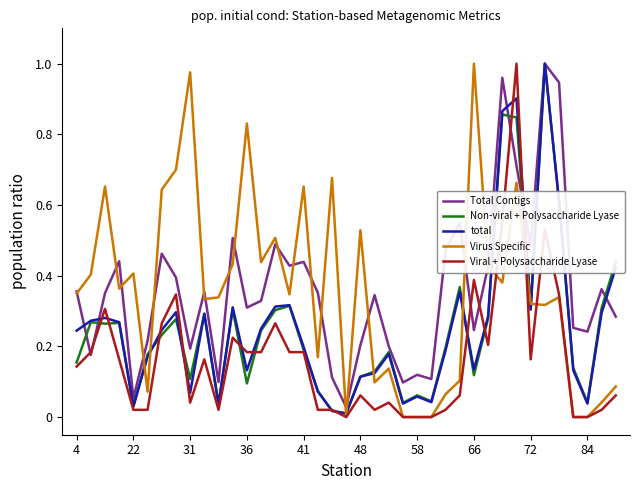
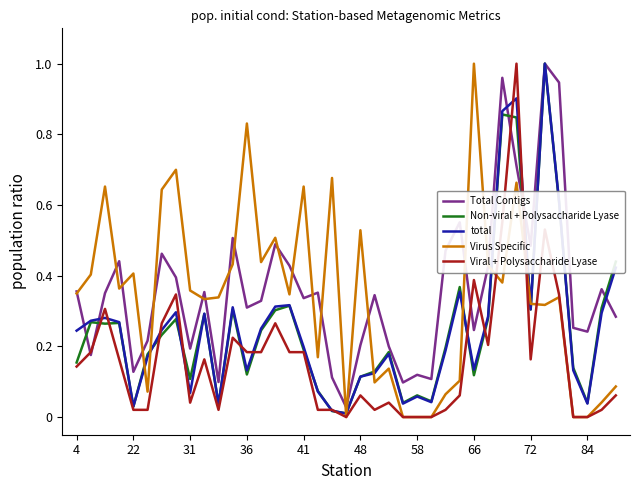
  {
    "Total Contigs": {
-     "22": 0.05,
+     "22": 0.13,
      "31": 0.19,
      "36": 0.31,
-     "41": 0.44,
+     "41": 0.34,
      "48": 0.20,
      "58": 0.12,
      "66": 0.25,
      "84": 0.24
    },
    "Non-viral + Polysaccharide Lyase": {
      "4": 0.15,
      "31": 0.11,
-     "36": 0.10,
+     "36": 0.12,
      "66": 0.12
    },
    "total": {
      "4": 0.24,
      "31": 0.07,
      "36": 0.13,
      "41": 0.20,
      "66": 0.13
    },
    "Virus Specific": {
      "22": 0.41,
-     "31": 0.98,
+     "31": 0.36,
      "36": 0.83,
      "41": 0.65,
      "48": 0.53,
      "66": 1.00,
      "72": 0.32
    },
    "Viral + Polysaccharide Lyase": {
      "4": 0.14,
      "22": 0.02,
      "31": 0.04,
      "36": 0.18,
      "48": 0.06,
      "66": 0.39,
      "72": 0.16
    }
  }
